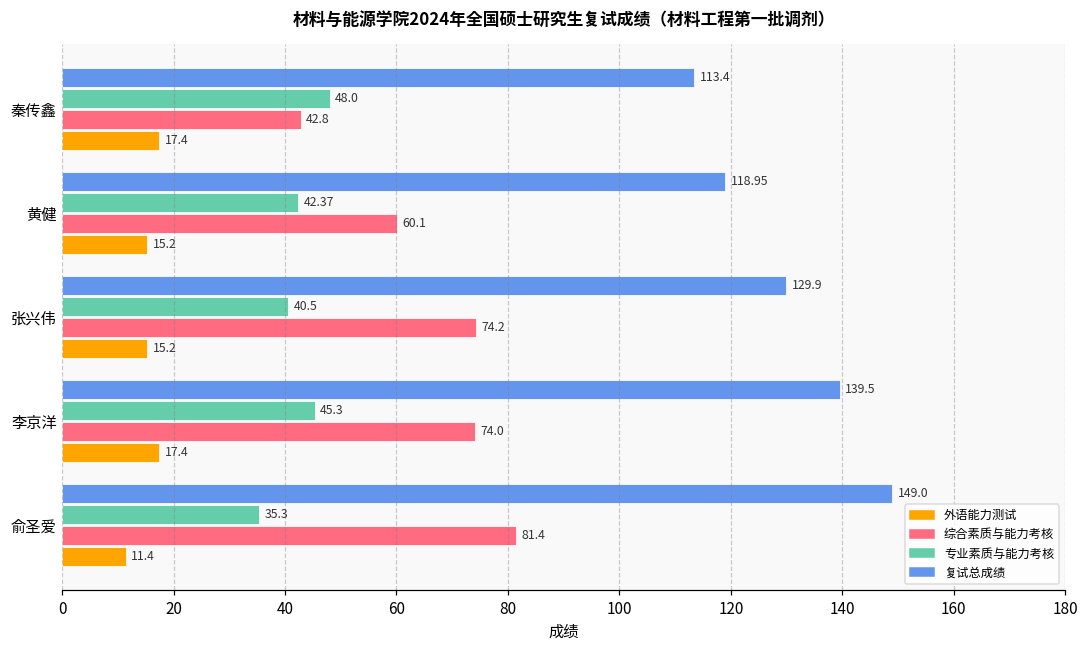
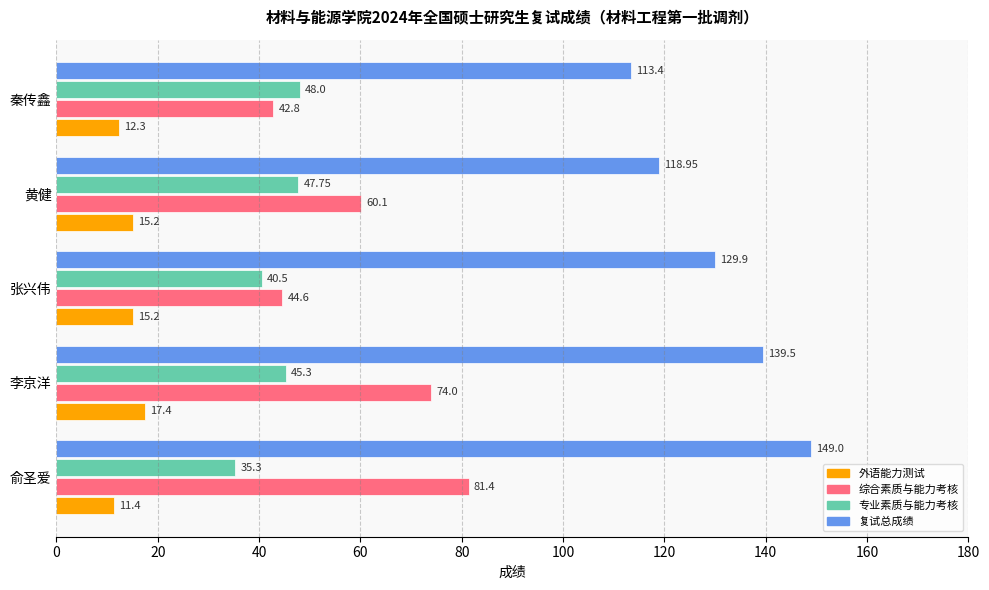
  {
    "外语能力测试": {
-     "秦传鑫": 17.4,
+     "秦传鑫": 12.3,
      "黄健": 15.2,
      "张兴伟": 15.2,
      "李京洋": 17.4,
      "俞圣爱": 11.4
    },
    "综合素质与能力考核": {
      "秦传鑫": 42.8,
      "黄健": 60.1,
-     "张兴伟": 74.2,
+     "张兴伟": 44.6,
      "李京洋": 74.0,
      "俞圣爱": 81.4
    },
    "专业素质与能力考核": {
      "秦传鑫": 48.0,
-     "黄健": 42.37,
+     "黄健": 47.75,
      "张兴伟": 40.5,
      "李京洋": 45.3,
      "俞圣爱": 35.3
    },
    "复试总成绩": {
      "秦传鑫": 113.4,
      "黄健": 118.95,
      "张兴伟": 129.9,
      "李京洋": 139.5,
      "俞圣爱": 149.0
    }
  }
